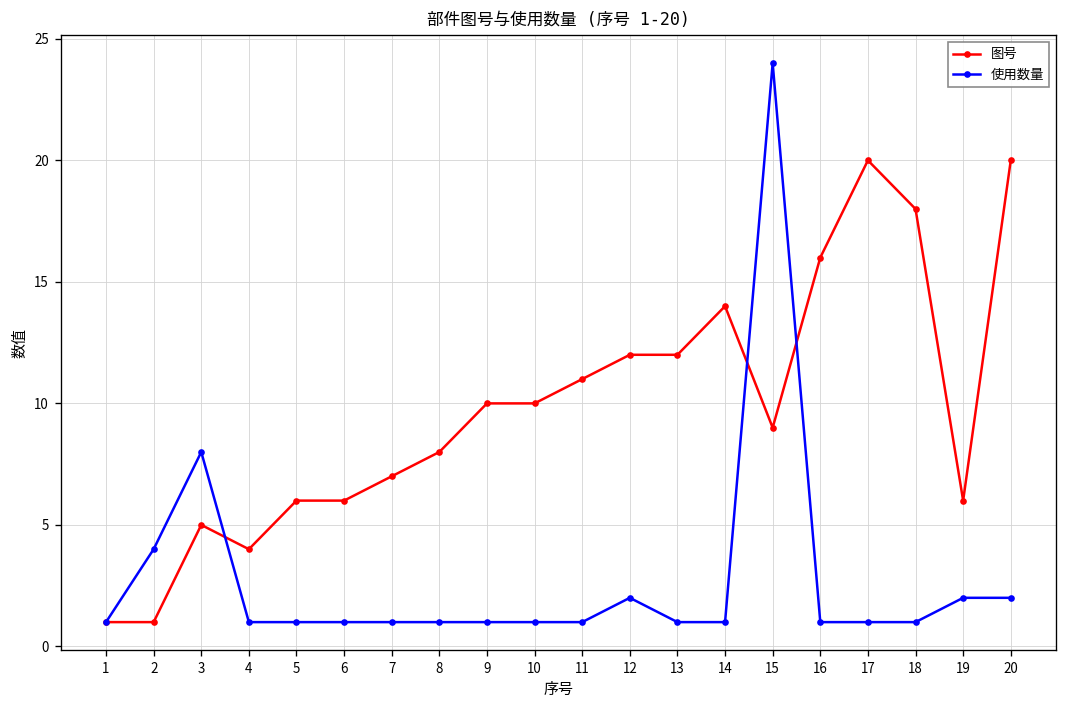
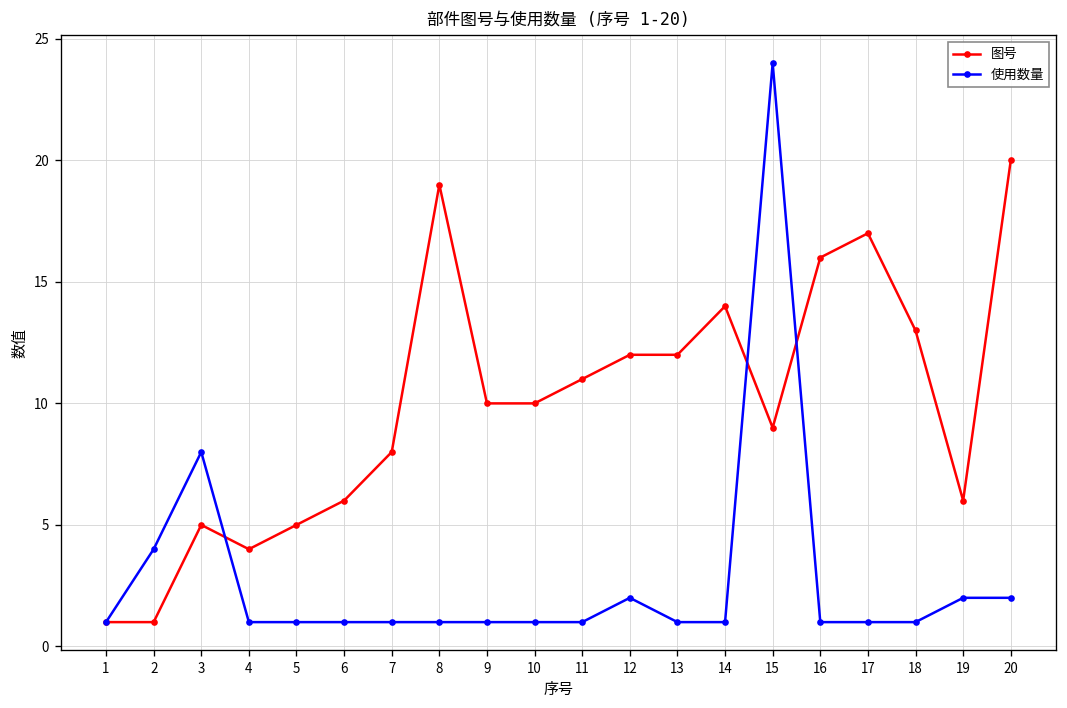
  {
    "图号": {
      "2": 1,
      "3": 5,
      "4": 4,
-     "5": 6,
+     "5": 5,
      "6": 6,
-     "7": 7,
-     "8": 8,
+     "7": 8,
+     "8": 19,
      "9": 10,
      "10": 10,
      "11": 11,
      "12": 12,
      "13": 12,
      "14": 14,
      "15": 9,
      "16": 16,
-     "17": 20,
-     "18": 18,
+     "17": 17,
+     "18": 13,
      "19": 6,
      "20": 20
    },
    "使用数量": {
      "2": 4,
      "3": 8,
      "4": 1,
      "5": 1,
      "6": 1,
      "7": 1,
      "8": 1,
      "9": 1,
      "10": 1,
      "11": 1,
      "12": 2,
      "13": 1,
      "14": 1,
      "15": 24,
      "16": 1,
      "17": 1,
      "18": 1,
      "19": 2,
      "20": 2
    }
  }
